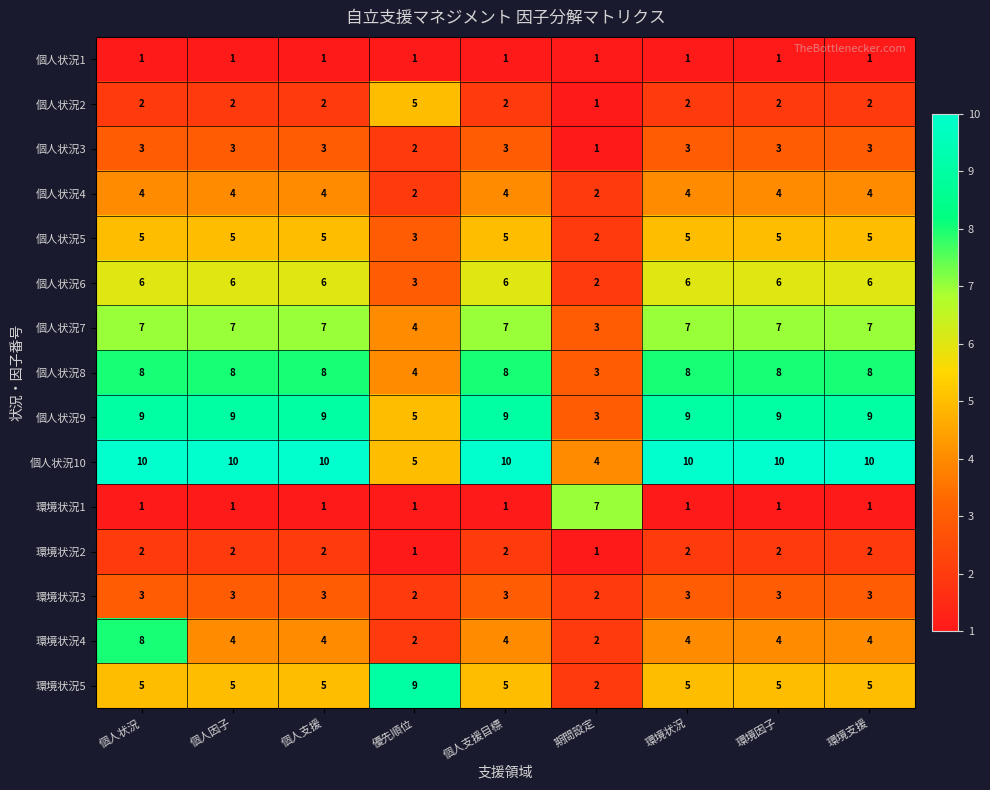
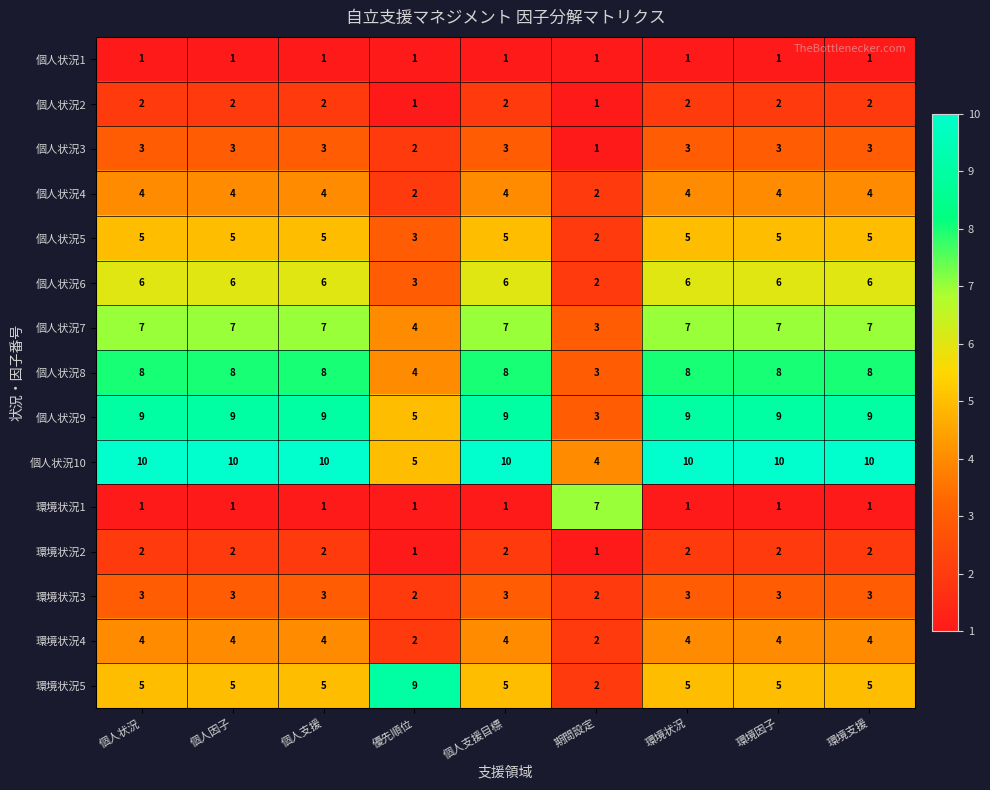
  {
    "個人状況1": {
      "個人状況": 1,
      "個人因子": 1,
      "個人支援": 1,
      "優先順位": 1,
      "個人支援目標": 1,
      "期間設定": 1,
      "環境状況": 1,
      "環境因子": 1
    },
    "個人状況2": {
      "個人状況": 2,
      "個人因子": 2,
      "個人支援": 2,
-     "優先順位": 5,
+     "優先順位": 1,
      "個人支援目標": 2,
      "期間設定": 1,
      "環境状況": 2,
      "環境因子": 2,
      "環境支援": 2
    },
    "個人状況3": {
      "個人状況": 3,
      "個人因子": 3,
      "個人支援": 3,
      "優先順位": 2,
      "個人支援目標": 3,
      "期間設定": 1,
      "環境状況": 3,
      "環境因子": 3,
      "環境支援": 3
    },
    "個人状況4": {
      "個人状況": 4,
      "個人因子": 4,
      "個人支援": 4,
      "優先順位": 2,
      "個人支援目標": 4,
      "期間設定": 2,
      "環境状況": 4,
      "環境因子": 4,
      "環境支援": 4
    },
    "個人状況5": {
      "個人状況": 5,
      "個人因子": 5,
      "個人支援": 5,
      "優先順位": 3,
      "個人支援目標": 5,
      "期間設定": 2,
      "環境状況": 5,
      "環境因子": 5,
      "環境支援": 5
    },
    "個人状況6": {
      "個人状況": 6,
      "個人因子": 6,
      "個人支援": 6,
      "優先順位": 3,
      "個人支援目標": 6,
      "期間設定": 2,
      "環境状況": 6,
      "環境因子": 6,
      "環境支援": 6
    },
    "個人状況7": {
      "個人状況": 7,
      "個人因子": 7,
      "個人支援": 7,
      "優先順位": 4,
      "個人支援目標": 7,
      "期間設定": 3,
      "環境状況": 7,
      "環境因子": 7,
      "環境支援": 7
    },
    "個人状況8": {
      "個人状況": 8,
      "個人因子": 8,
      "個人支援": 8,
      "優先順位": 4,
      "個人支援目標": 8,
      "期間設定": 3,
      "環境状況": 8,
      "環境因子": 8,
      "環境支援": 8
    },
    "個人状況9": {
      "個人状況": 9,
      "個人因子": 9,
      "個人支援": 9,
      "優先順位": 5,
      "個人支援目標": 9,
      "期間設定": 3,
      "環境状況": 9,
      "環境因子": 9,
      "環境支援": 9
    },
    "個人状況10": {
      "個人状況": 10,
      "個人因子": 10,
      "個人支援": 10,
      "優先順位": 5,
      "個人支援目標": 10,
      "期間設定": 4,
      "環境状況": 10,
      "環境因子": 10,
      "環境支援": 10
    },
    "環境状況1": {
      "個人状況": 1,
      "個人因子": 1,
      "個人支援": 1,
      "優先順位": 1,
      "個人支援目標": 1,
      "期間設定": 7,
      "環境状況": 1,
      "環境因子": 1,
      "環境支援": 1
    },
    "環境状況2": {
      "個人状況": 2,
      "個人因子": 2,
      "個人支援": 2,
      "優先順位": 1,
      "個人支援目標": 2,
      "期間設定": 1,
      "環境状況": 2,
      "環境因子": 2,
      "環境支援": 2
    },
    "環境状況3": {
      "個人状況": 3,
      "個人因子": 3,
      "個人支援": 3,
      "優先順位": 2,
      "個人支援目標": 3,
      "期間設定": 2,
      "環境状況": 3,
      "環境因子": 3,
      "環境支援": 3
    },
    "環境状況4": {
-     "個人状況": 8,
+     "個人状況": 4,
      "個人因子": 4,
      "個人支援": 4,
      "優先順位": 2,
      "個人支援目標": 4,
      "期間設定": 2,
      "環境状況": 4,
      "環境因子": 4,
      "環境支援": 4
    },
    "環境状況5": {
      "個人状況": 5,
      "個人因子": 5,
      "個人支援": 5,
      "優先順位": 9,
      "個人支援目標": 5,
      "期間設定": 2,
      "環境状況": 5,
      "環境因子": 5,
      "環境支援": 5
    }
  }
